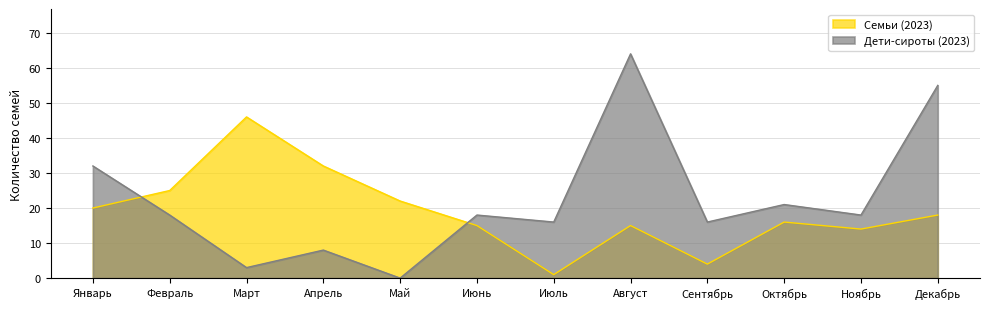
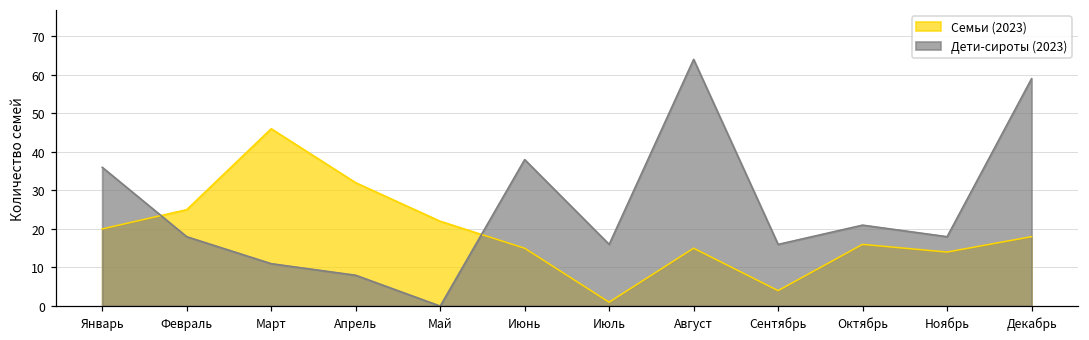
  {
    "Семьи (2023)": {
      "Январь": 20,
      "Февраль": 25,
      "Март": 46,
      "Апрель": 32,
      "Май": 22,
      "Июнь": 15,
      "Июль": 1,
      "Август": 15,
      "Сентябрь": 4,
      "Октябрь": 16,
      "Ноябрь": 14,
      "Декабрь": 18
    },
    "Дети-сироты (2023)": {
-     "Январь": 32,
+     "Январь": 36,
      "Февраль": 18,
-     "Март": 3,
+     "Март": 11,
      "Апрель": 8,
      "Май": 0,
-     "Июнь": 18,
+     "Июнь": 38,
      "Июль": 16,
      "Август": 64,
      "Сентябрь": 16,
      "Октябрь": 21,
      "Ноябрь": 18,
-     "Декабрь": 55
+     "Декабрь": 59
    }
  }
